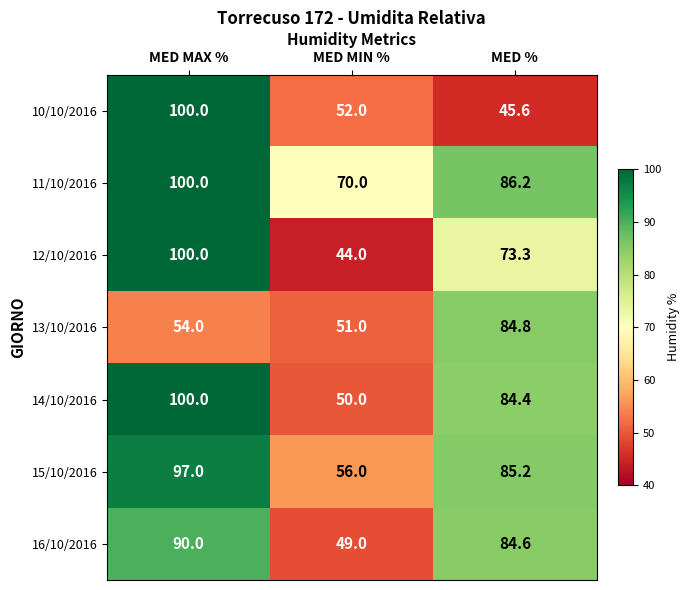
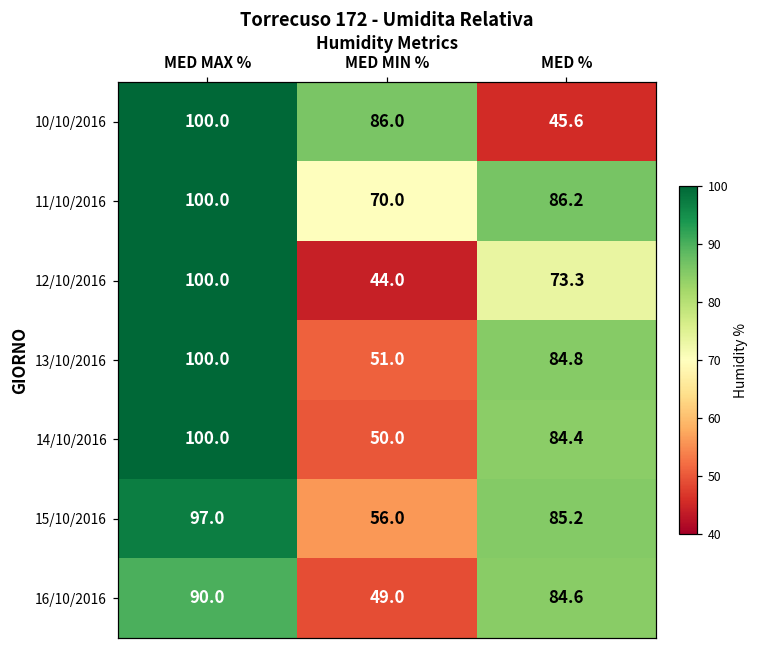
  {
    "10/10/2016": {
      "MED MAX %": 100.0,
-     "MED MIN %": 52.0,
+     "MED MIN %": 86.0,
      "MED %": 45.6
    },
    "11/10/2016": {
      "MED MAX %": 100.0,
      "MED MIN %": 70.0,
      "MED %": 86.2
    },
    "12/10/2016": {
      "MED MAX %": 100.0,
      "MED MIN %": 44.0,
      "MED %": 73.3
    },
    "13/10/2016": {
-     "MED MAX %": 54.0,
+     "MED MAX %": 100.0,
      "MED MIN %": 51.0,
      "MED %": 84.8
    },
    "14/10/2016": {
      "MED MAX %": 100.0,
      "MED MIN %": 50.0,
      "MED %": 84.4
    },
    "15/10/2016": {
      "MED MAX %": 97.0,
      "MED MIN %": 56.0,
      "MED %": 85.2
    },
    "16/10/2016": {
      "MED MAX %": 90.0,
      "MED MIN %": 49.0,
      "MED %": 84.6
    }
  }
